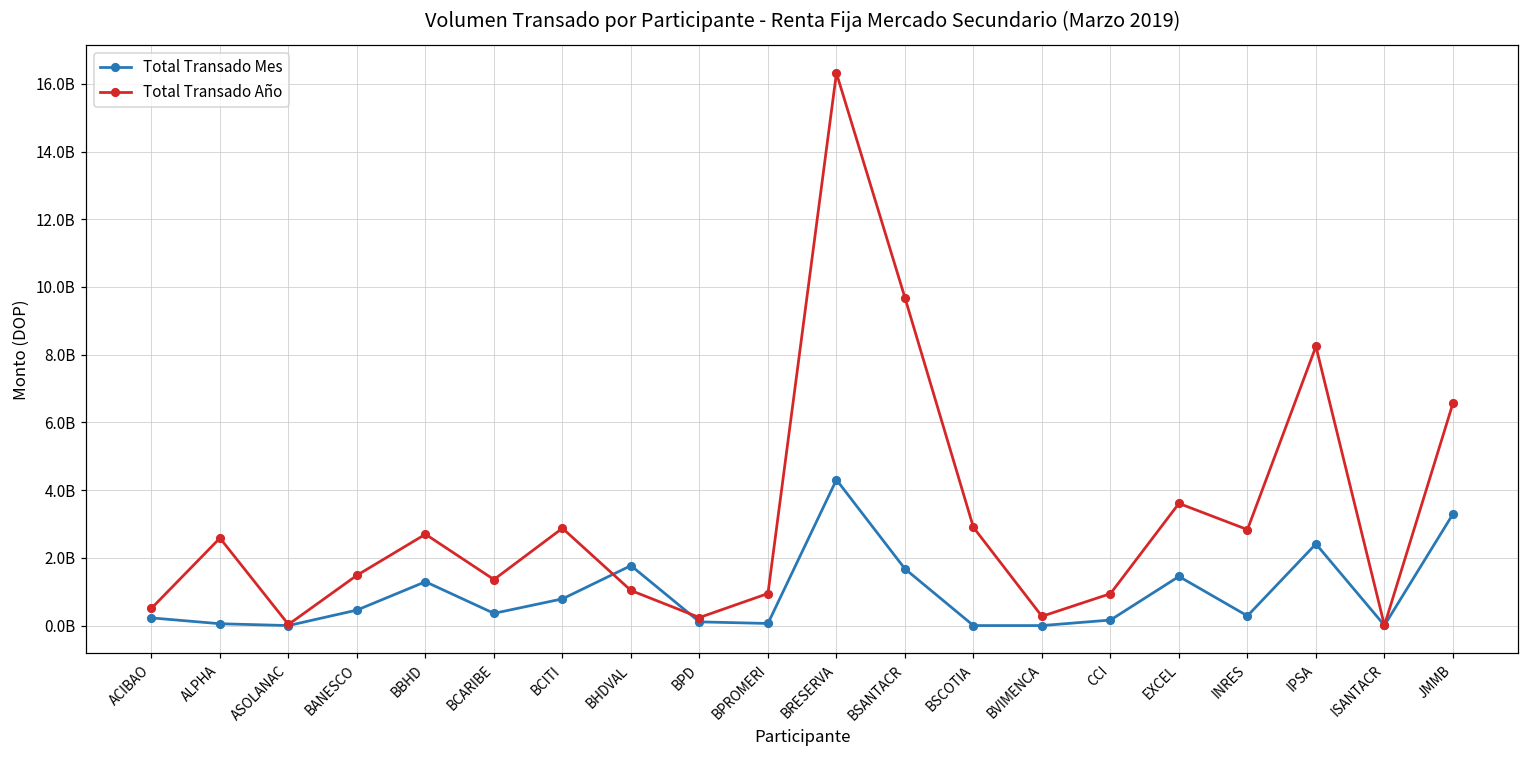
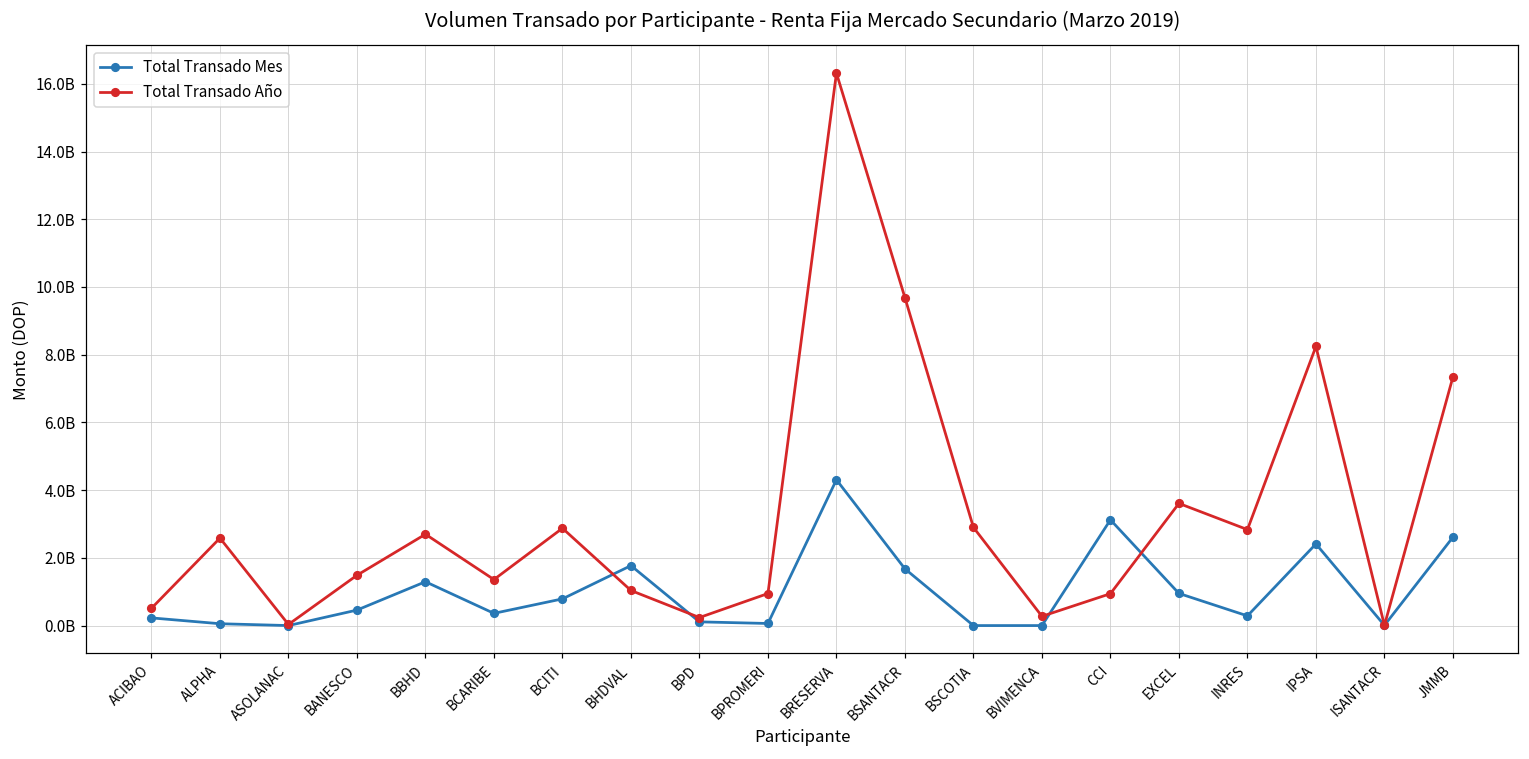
  {
    "Total Transado Mes": {
      "ACIBAO": 200000000,
      "ALPHA": 100000000,
      "BANESCO": 500000000,
      "BBHD": 1300000000,
      "BCARIBE": 400000000,
      "BCITI": 800000000,
      "BHDVAL": 1800000000,
      "BPD": 100000000,
      "BPROMERI": 100000000,
      "BRESERVA": 4300000000,
      "BSANTACR": 1700000000,
      "BSCOTIA": 0,
      "BVIMENCA": 0,
-     "CCI": 200000000,
-     "EXCEL": 1500000000,
+     "CCI": 3100000000,
+     "EXCEL": 900000000,
      "INRES": 300000000,
      "IPSA": 2400000000,
-     "JMMB": 3300000000
+     "JMMB": 2600000000
    },
    "Total Transado Año": {
      "ACIBAO": 500000000,
      "ALPHA": 2600000000,
      "BANESCO": 1500000000,
      "BBHD": 2700000000,
      "BCARIBE": 1400000000,
      "BCITI": 2900000000,
      "BHDVAL": 1000000000,
      "BPD": 200000000,
      "BPROMERI": 900000000,
      "BRESERVA": 16300000000,
      "BSANTACR": 9700000000,
      "BSCOTIA": 2900000000,
      "BVIMENCA": 300000000,
      "CCI": 900000000,
      "EXCEL": 3600000000,
      "INRES": 2800000000,
      "IPSA": 8200000000,
-     "JMMB": 6600000000
+     "JMMB": 7300000000
    }
  }
